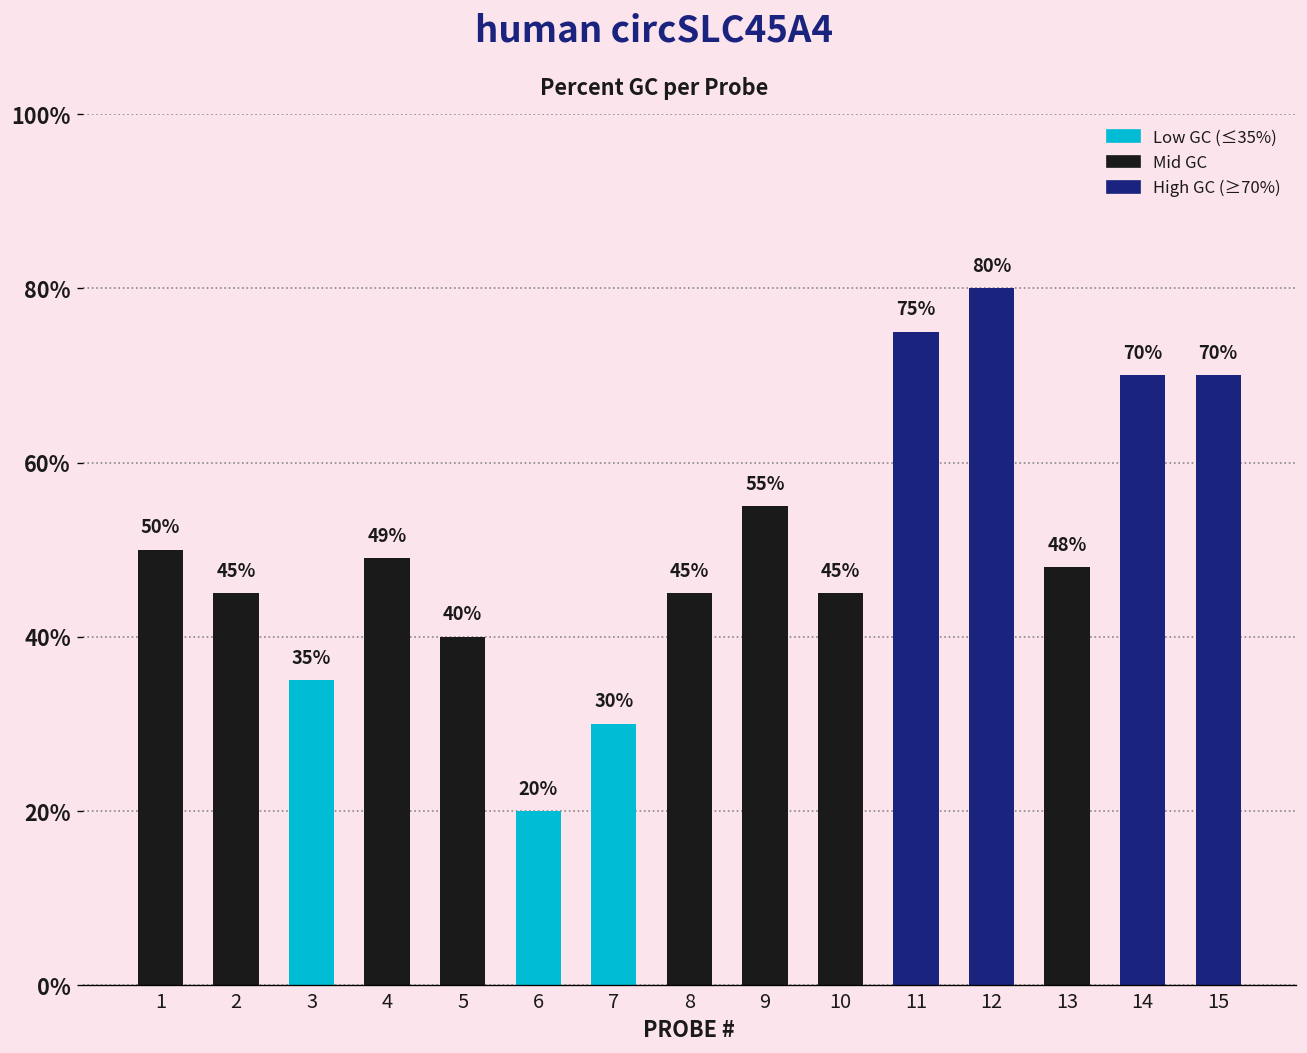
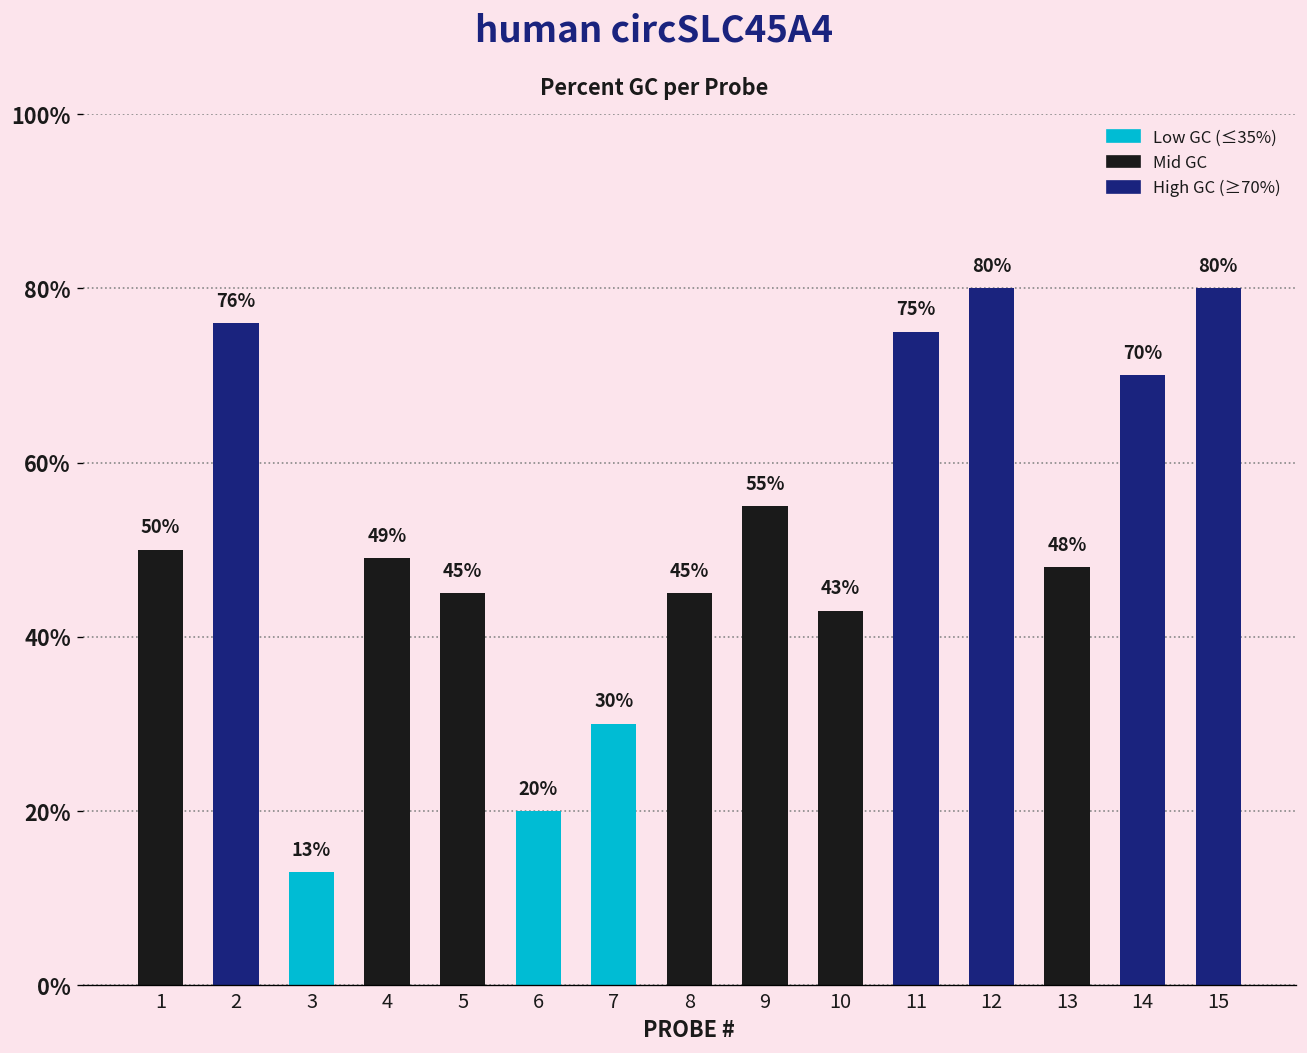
  {
    "1": "50%",
-   "2": "45%",
-   "3": "35%",
+   "2": "76%",
+   "3": "13%",
    "4": "49%",
-   "5": "40%",
+   "5": "45%",
    "6": "20%",
    "7": "30%",
    "8": "45%",
    "9": "55%",
-   "10": "45%",
+   "10": "43%",
    "11": "75%",
    "12": "80%",
    "13": "48%",
    "14": "70%",
-   "15": "70%"
+   "15": "80%"
  }
